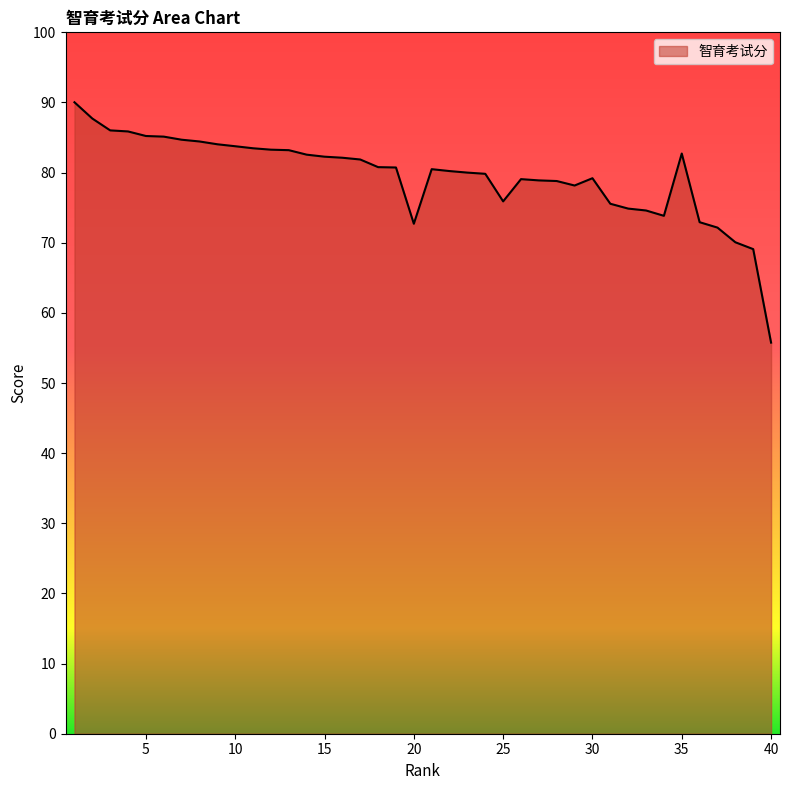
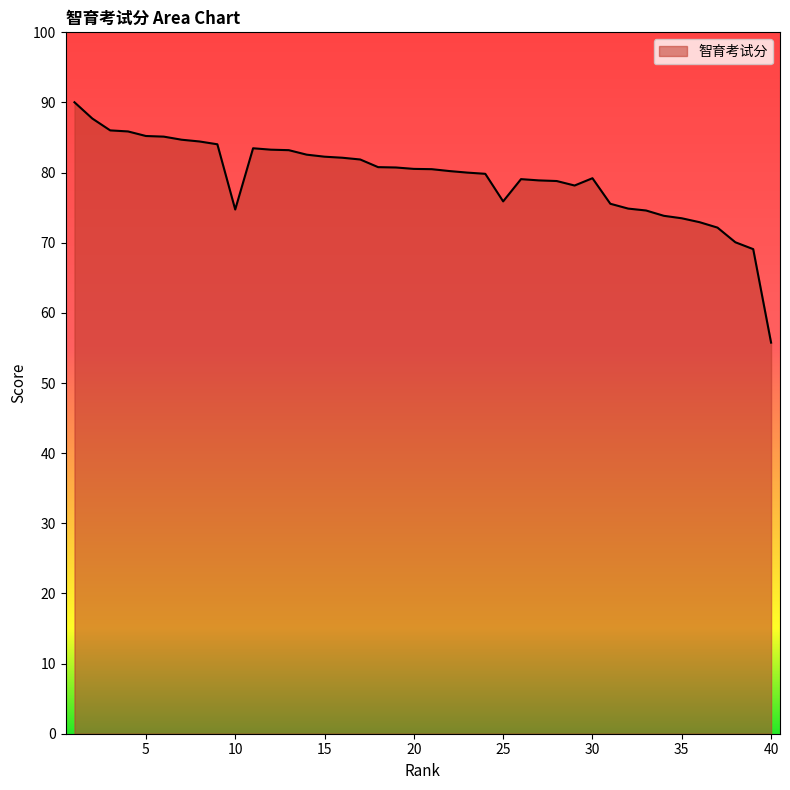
  {
    "5": 85,
-   "10": 84,
+   "10": 75,
    "15": 82,
-   "20": 73,
+   "20": 81,
    "25": 76,
    "30": 79,
-   "35": 83,
+   "35": 73,
    "40": 56
  }
